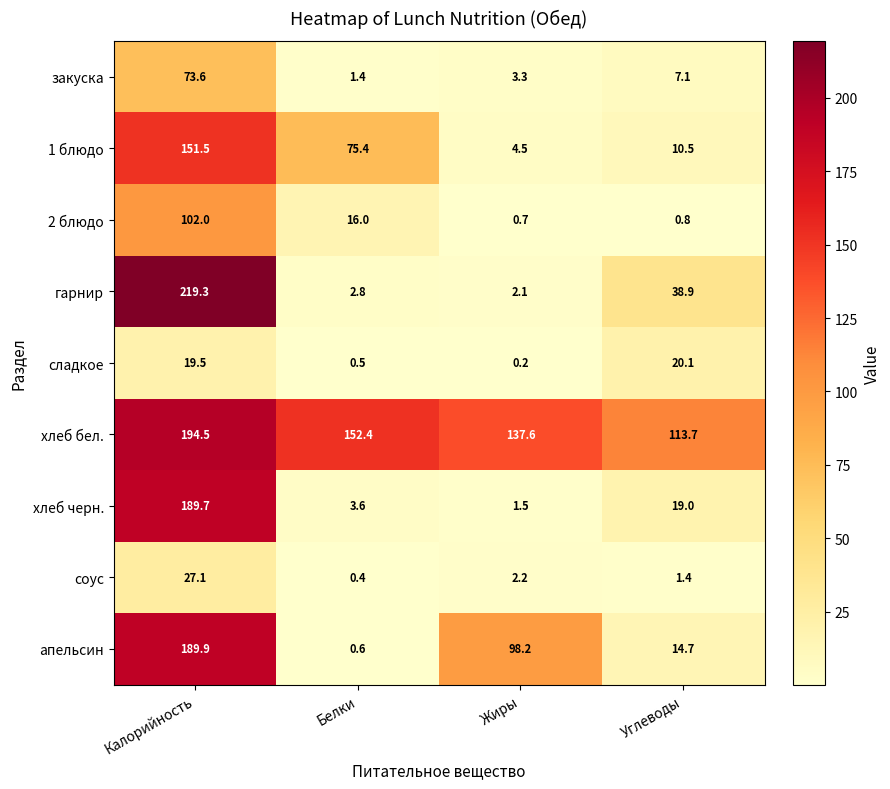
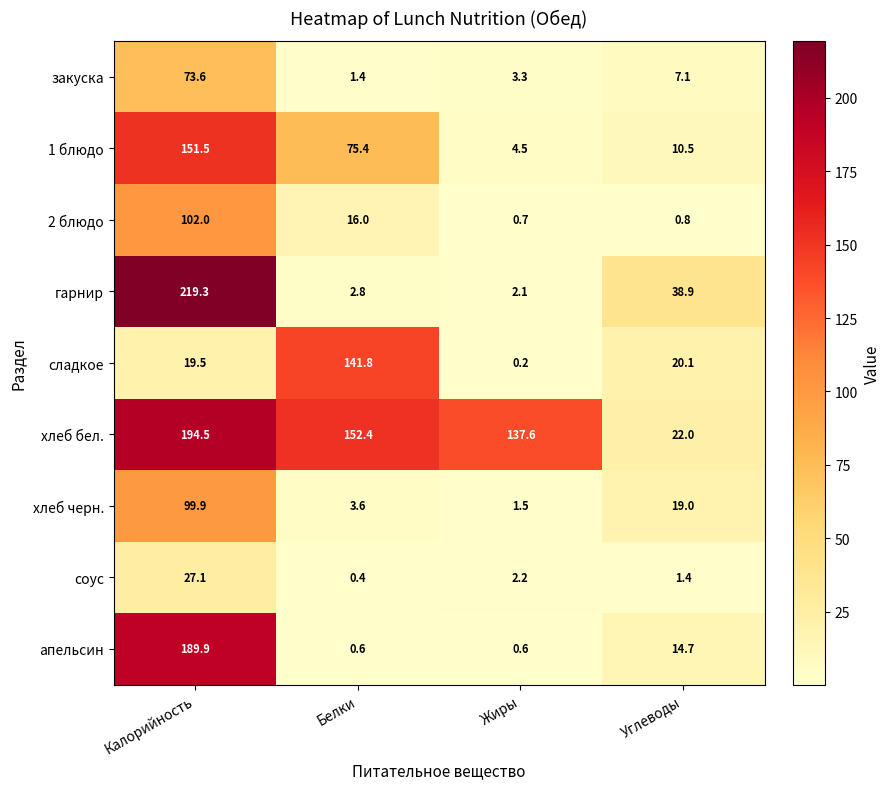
  {
    "закуска": {
      "Калорийность": 73.6,
      "Белки": 1.4,
      "Жиры": 3.3,
      "Углеводы": 7.1
    },
    "1 блюдо": {
      "Калорийность": 151.5,
      "Белки": 75.4,
      "Жиры": 4.5,
      "Углеводы": 10.5
    },
    "2 блюдо": {
      "Калорийность": 102.0,
      "Белки": 16.0,
      "Жиры": 0.7,
      "Углеводы": 0.8
    },
    "гарнир": {
      "Калорийность": 219.3,
      "Белки": 2.8,
      "Жиры": 2.1,
      "Углеводы": 38.9
    },
    "сладкое": {
      "Калорийность": 19.5,
-     "Белки": 0.5,
+     "Белки": 141.8,
      "Жиры": 0.2,
      "Углеводы": 20.1
    },
    "хлеб бел.": {
      "Калорийность": 194.5,
      "Белки": 152.4,
      "Жиры": 137.6,
-     "Углеводы": 113.7
+     "Углеводы": 22.0
    },
    "хлеб черн.": {
-     "Калорийность": 189.7,
+     "Калорийность": 99.9,
      "Белки": 3.6,
      "Жиры": 1.5,
      "Углеводы": 19.0
    },
    "соус": {
      "Калорийность": 27.1,
      "Белки": 0.4,
      "Жиры": 2.2,
      "Углеводы": 1.4
    },
    "апельсин": {
      "Калорийность": 189.9,
      "Белки": 0.6,
-     "Жиры": 98.2,
+     "Жиры": 0.6,
      "Углеводы": 14.7
    }
  }
